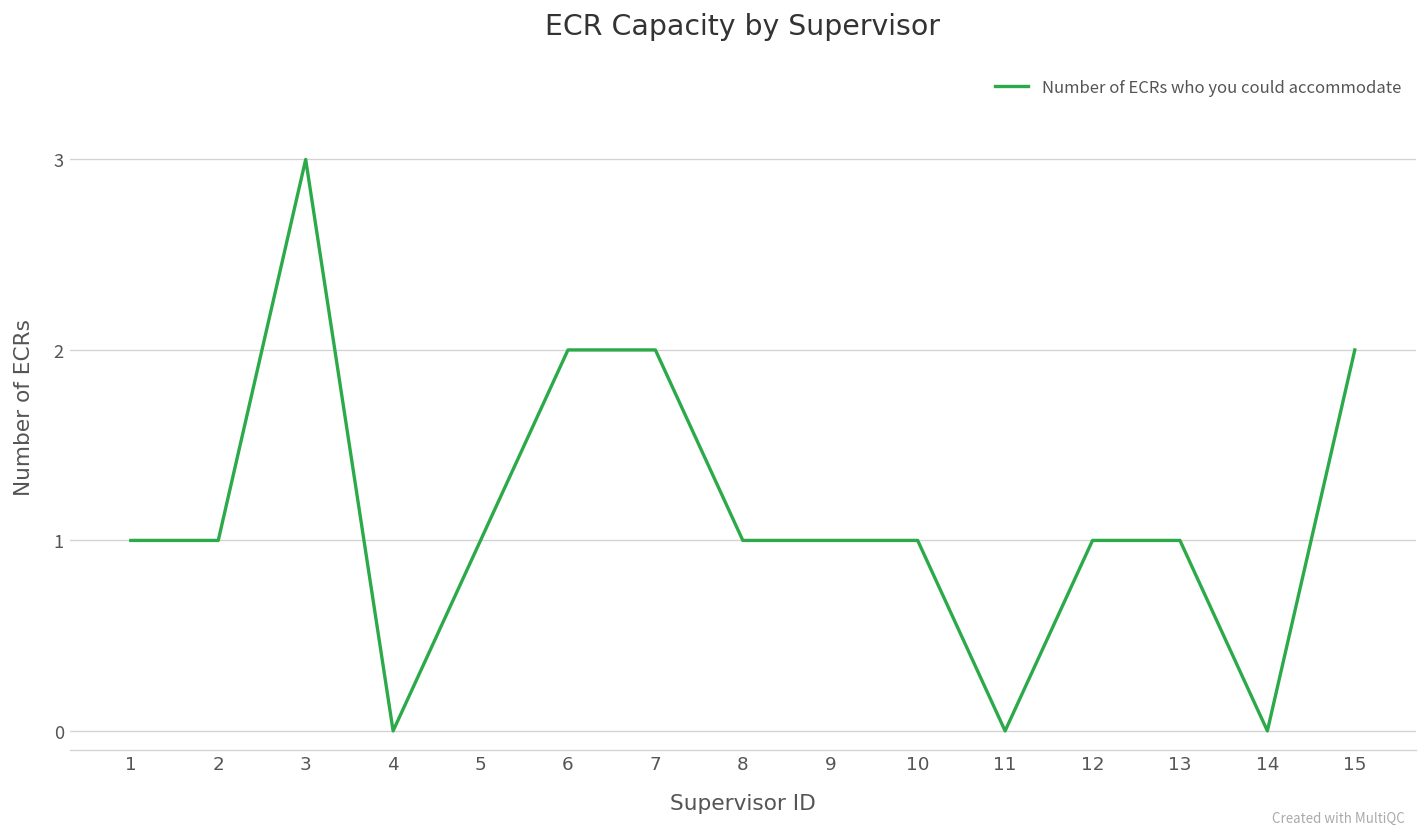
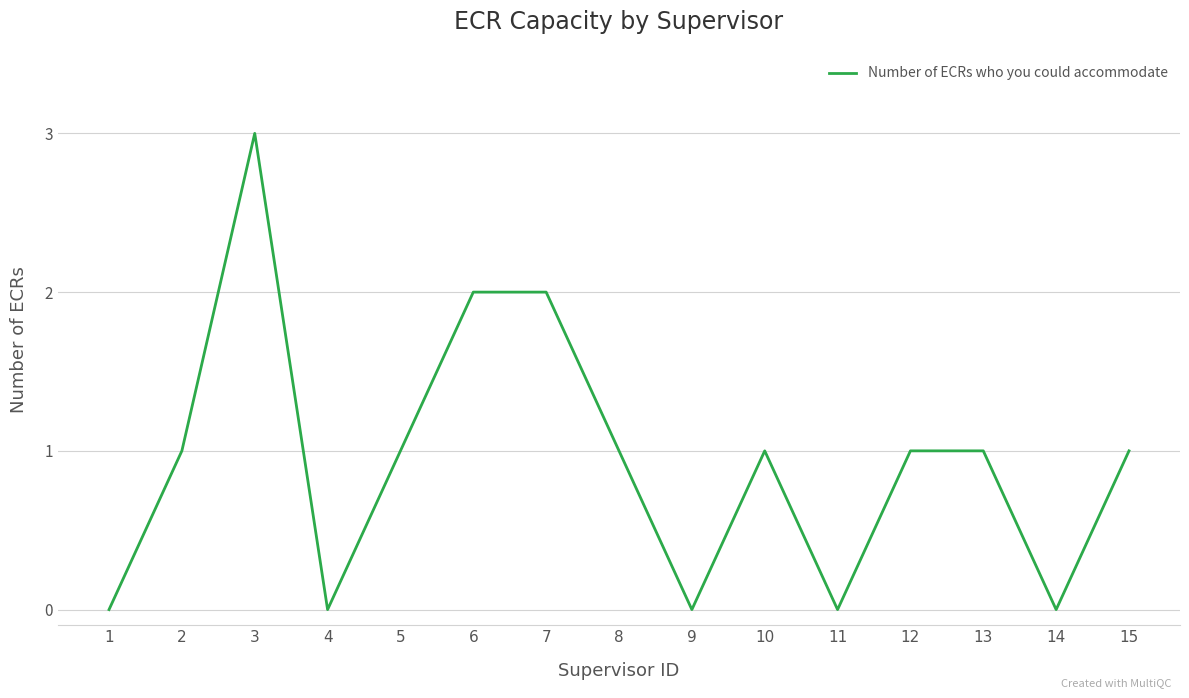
  {
-   "1": 1,
+   "1": 0,
    "2": 1,
    "3": 3,
    "4": 0,
    "5": 1,
    "6": 2,
    "7": 2,
    "8": 1,
-   "9": 1,
+   "9": 0,
    "10": 1,
    "11": 0,
    "12": 1,
    "13": 1,
    "14": 0,
-   "15": 2
+   "15": 1
  }
